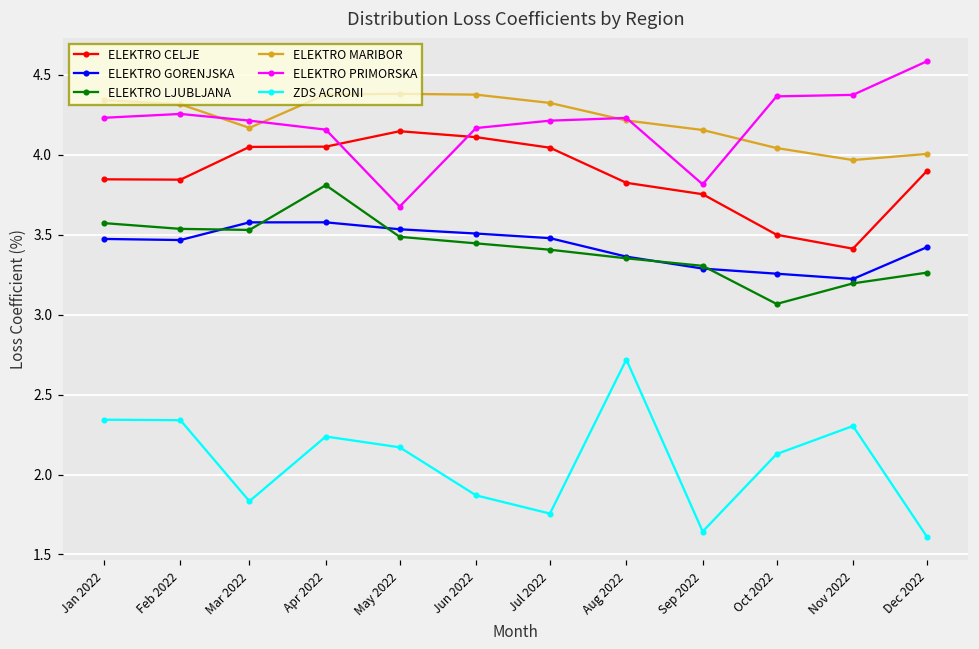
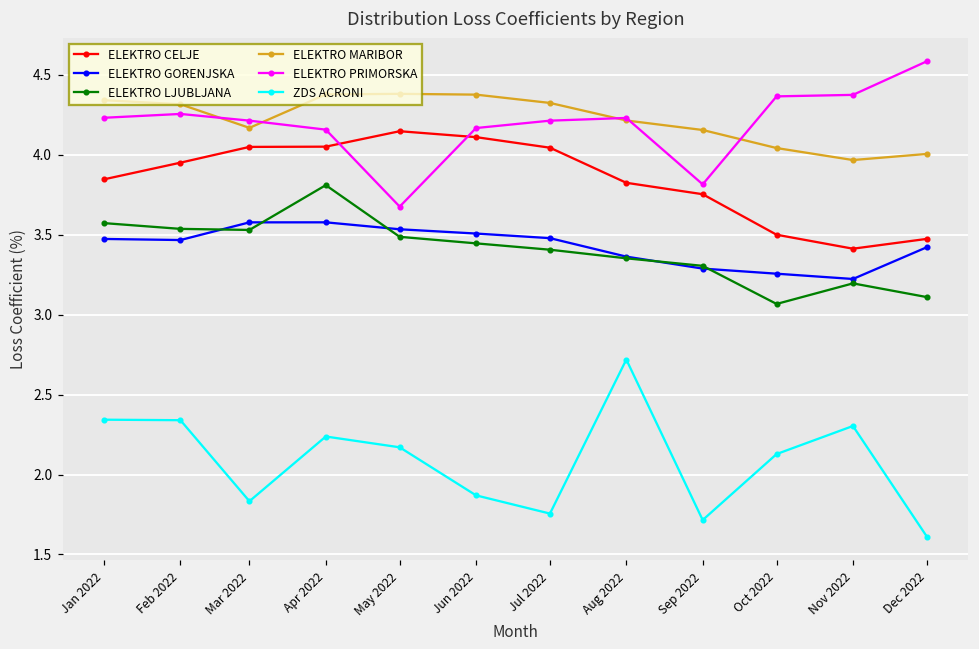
  {
    "ELEKTRO CELJE": {
      "Jan 2022": 3.85,
-     "Feb 2022": 3.84,
+     "Feb 2022": 3.95,
      "Mar 2022": 4.05,
      "Apr 2022": 4.05,
      "May 2022": 4.15,
      "Jun 2022": 4.11,
      "Jul 2022": 4.04,
      "Aug 2022": 3.83,
      "Sep 2022": 3.75,
      "Oct 2022": 3.50,
      "Nov 2022": 3.41,
-     "Dec 2022": 3.90
+     "Dec 2022": 3.47
    },
    "ELEKTRO GORENJSKA": {
      "Jan 2022": 3.47,
      "Feb 2022": 3.47,
      "Mar 2022": 3.58,
      "Apr 2022": 3.58,
      "May 2022": 3.53,
      "Jun 2022": 3.51,
      "Jul 2022": 3.48,
      "Oct 2022": 3.26,
      "Nov 2022": 3.22,
      "Dec 2022": 3.42
    },
    "ELEKTRO LJUBLJANA": {
      "Jan 2022": 3.57,
      "Feb 2022": 3.54,
      "Mar 2022": 3.53,
      "Apr 2022": 3.81,
      "May 2022": 3.49,
      "Jun 2022": 3.45,
      "Jul 2022": 3.41,
      "Oct 2022": 3.07,
      "Nov 2022": 3.20,
-     "Dec 2022": 3.26
+     "Dec 2022": 3.11
    },
    "ELEKTRO MARIBOR": {
      "Jan 2022": 4.34,
      "Feb 2022": 4.32,
      "Mar 2022": 4.17,
      "Jun 2022": 4.38,
      "Jul 2022": 4.32,
      "Sep 2022": 4.16,
      "Oct 2022": 4.04,
      "Nov 2022": 3.97,
      "Dec 2022": 4.01
    },
    "ELEKTRO PRIMORSKA": {
      "Jan 2022": 4.23,
      "Feb 2022": 4.26,
      "Mar 2022": 4.21,
      "Apr 2022": 4.16,
      "May 2022": 3.68,
      "Jun 2022": 4.17,
      "Jul 2022": 4.21,
      "Sep 2022": 3.82,
      "Oct 2022": 4.37,
      "Nov 2022": 4.38,
      "Dec 2022": 4.59
    },
    "ZDS ACRONI": {
      "Jan 2022": 2.34,
      "Feb 2022": 2.34,
      "Mar 2022": 1.83,
      "Apr 2022": 2.24,
      "May 2022": 2.17,
      "Jun 2022": 1.87,
      "Jul 2022": 1.76,
      "Aug 2022": 2.72,
-     "Sep 2022": 1.64,
+     "Sep 2022": 1.72,
      "Oct 2022": 2.13,
      "Nov 2022": 2.30,
      "Dec 2022": 1.61
    }
  }
